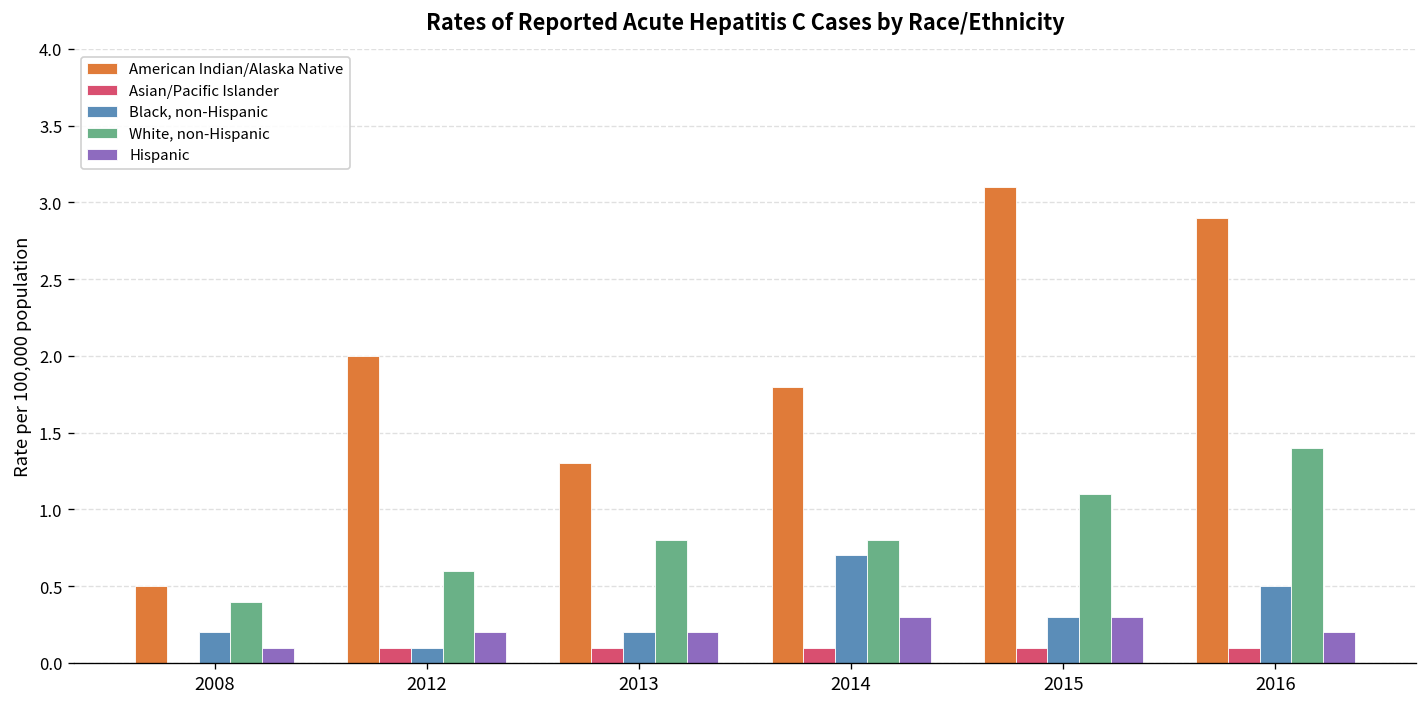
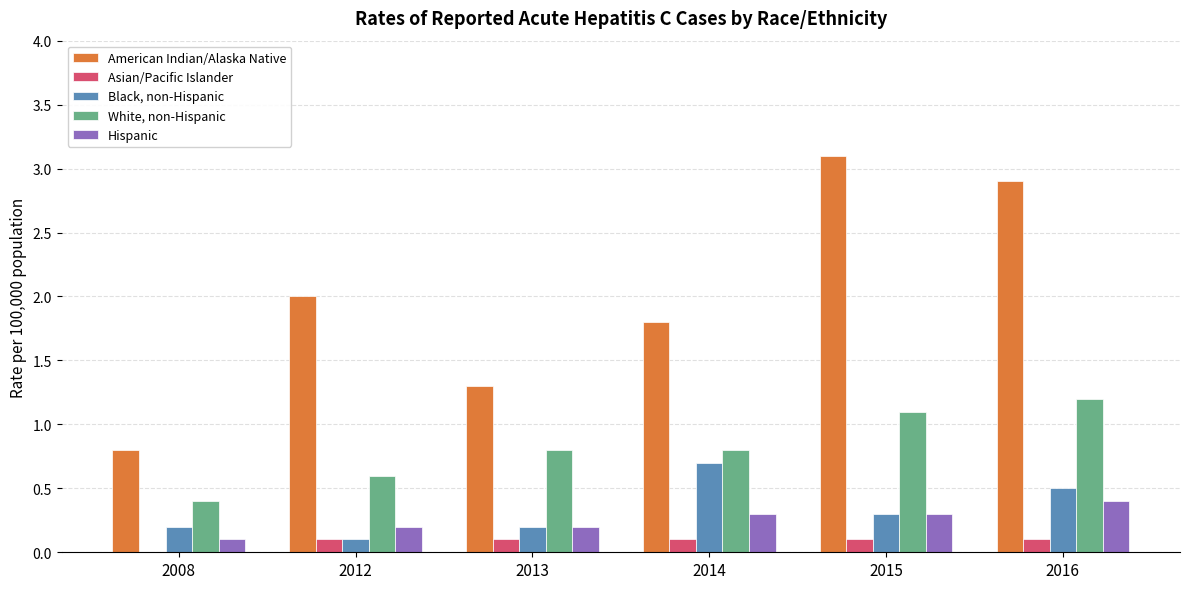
  {
    "American Indian/Alaska Native": {
-     "2008": 0.5,
+     "2008": 0.8,
      "2012": 2.0,
      "2013": 1.3,
      "2014": 1.8,
      "2015": 3.1,
      "2016": 2.9
    },
    "Asian/Pacific Islander": {
      "2008": 0.0,
      "2012": 0.1,
      "2013": 0.1,
      "2014": 0.1,
      "2015": 0.1,
      "2016": 0.1
    },
    "Black, non-Hispanic": {
      "2008": 0.2,
      "2012": 0.1,
      "2013": 0.2,
      "2014": 0.7,
      "2015": 0.3,
      "2016": 0.5
    },
    "White, non-Hispanic": {
      "2008": 0.4,
      "2012": 0.6,
      "2013": 0.8,
      "2014": 0.8,
      "2015": 1.1,
-     "2016": 1.4
+     "2016": 1.2
    },
    "Hispanic": {
      "2008": 0.1,
      "2012": 0.2,
      "2013": 0.2,
      "2014": 0.3,
      "2015": 0.3,
-     "2016": 0.2
+     "2016": 0.4
    }
  }
